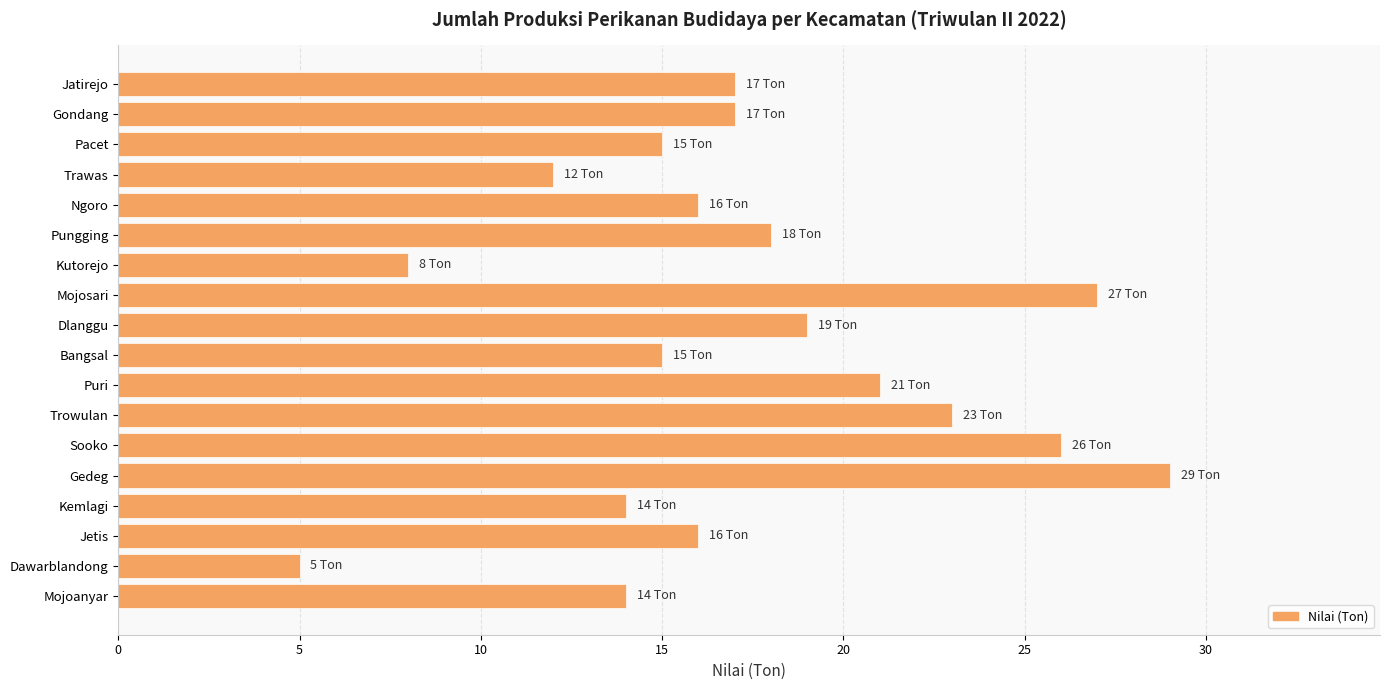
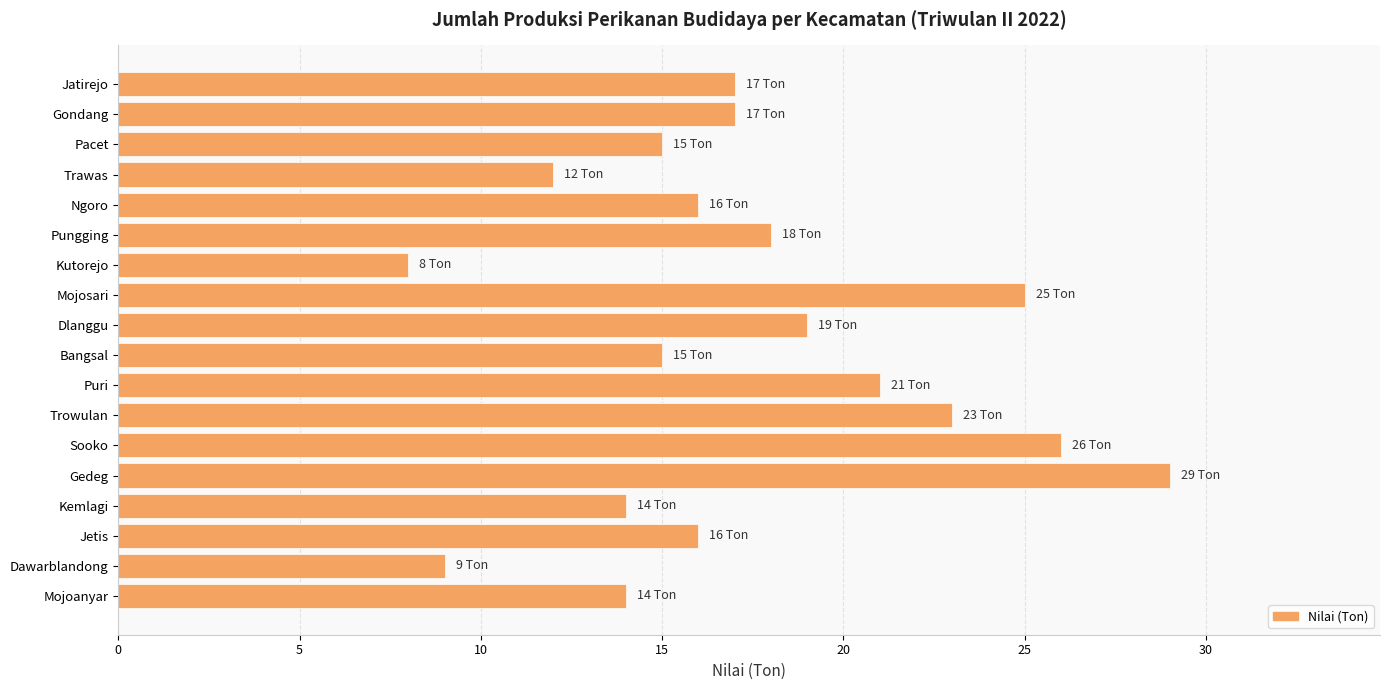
  {
    "Jatirejo": 17,
    "Gondang": 17,
    "Pacet": 15,
    "Trawas": 12,
    "Ngoro": 16,
    "Pungging": 18,
    "Kutorejo": 8,
-   "Mojosari": 27,
+   "Mojosari": 25,
    "Dlanggu": 19,
    "Bangsal": 15,
    "Puri": 21,
    "Trowulan": 23,
    "Sooko": 26,
    "Gedeg": 29,
    "Kemlagi": 14,
    "Jetis": 16,
-   "Dawarblandong": 5,
+   "Dawarblandong": 9,
    "Mojoanyar": 14
  }
